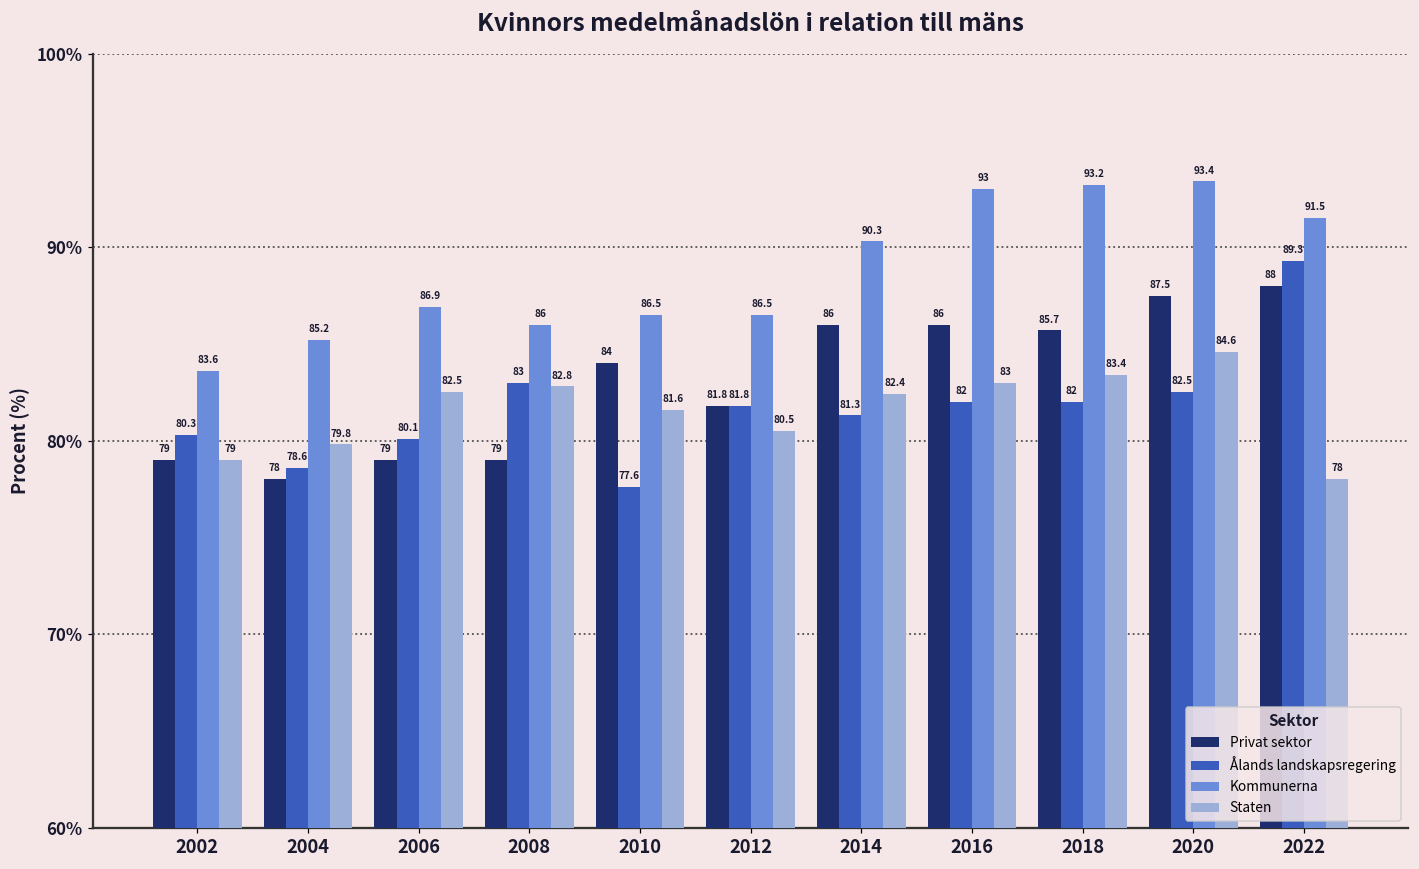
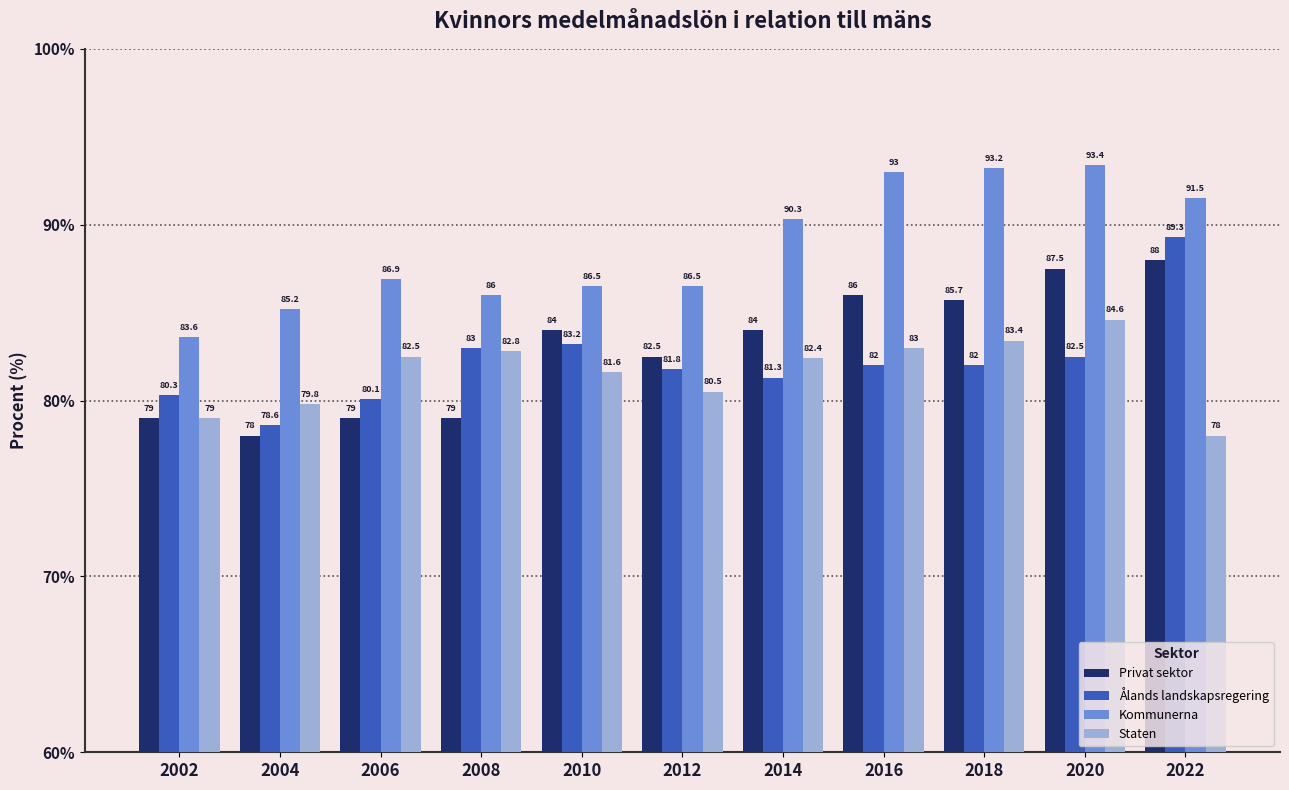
  {
    "Privat sektor": {
      "2002": 79,
      "2004": 78,
      "2006": 79,
      "2008": 79,
      "2010": 84,
-     "2012": 81.8,
-     "2014": 86,
+     "2012": 82.5,
+     "2014": 84,
      "2016": 86,
      "2018": 85.7,
      "2020": 87.5,
      "2022": 88
    },
    "Ålands landskapsregering": {
      "2002": 80.3,
      "2004": 78.6,
      "2006": 80.1,
      "2008": 83,
-     "2010": 77.6,
+     "2010": 83.2,
      "2012": 81.8,
      "2014": 81.3,
      "2016": 82,
      "2018": 82,
      "2020": 82.5,
      "2022": 89.3
    }
  }
